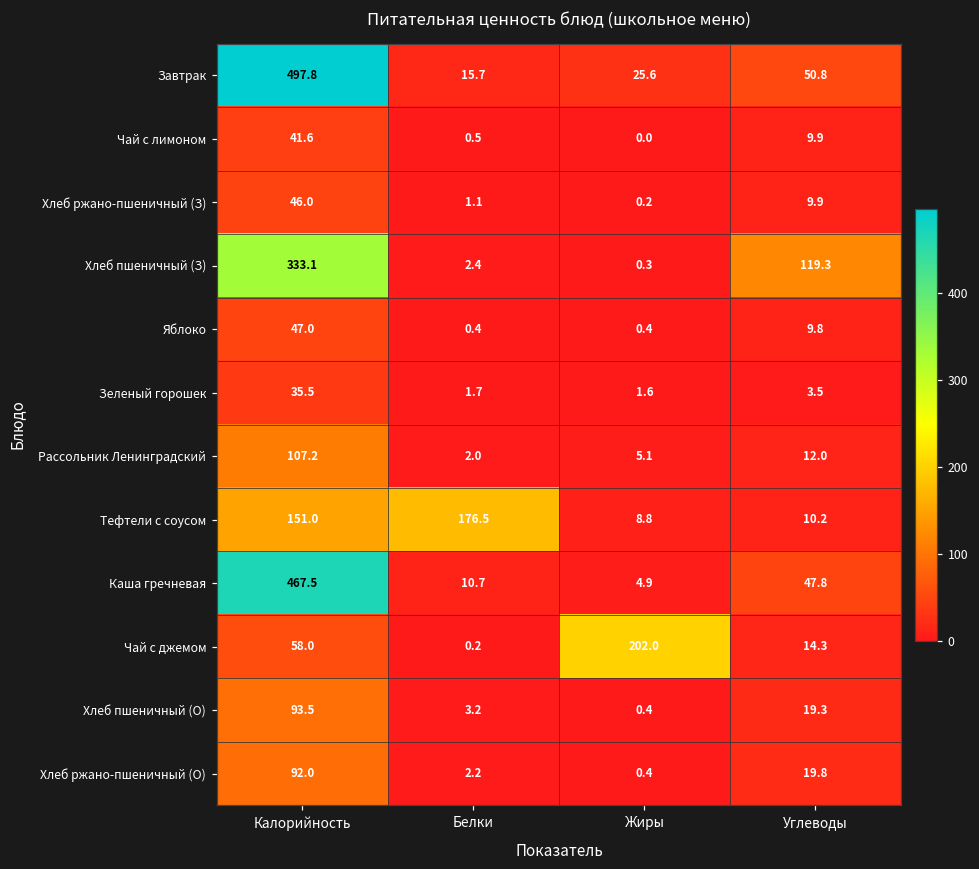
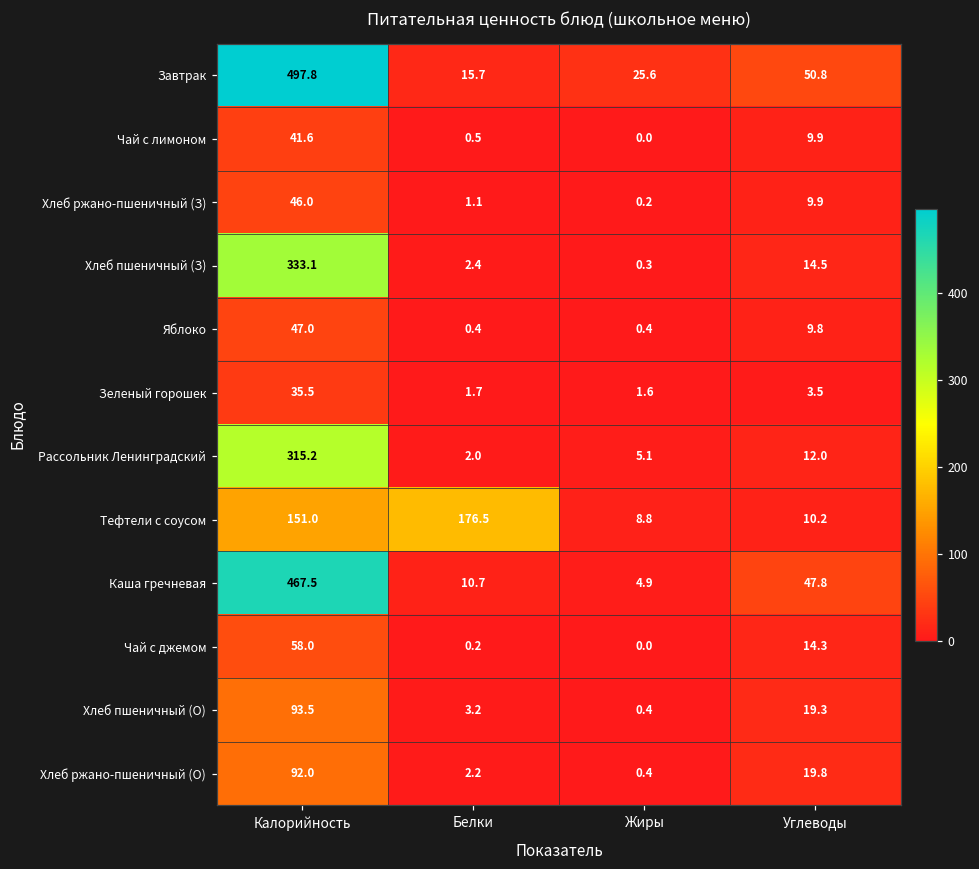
  {
    "Завтрак": {
      "Калорийность": 497.8,
      "Белки": 15.7,
      "Жиры": 25.6,
      "Углеводы": 50.8
    },
    "Чай с лимоном": {
      "Калорийность": 41.6,
      "Белки": 0.5,
      "Жиры": 0.0,
      "Углеводы": 9.9
    },
    "Хлеб ржано-пшеничный (З)": {
      "Калорийность": 46.0,
      "Белки": 1.1,
      "Жиры": 0.2,
      "Углеводы": 9.9
    },
    "Хлеб пшеничный (З)": {
      "Калорийность": 333.1,
      "Белки": 2.4,
      "Жиры": 0.3,
-     "Углеводы": 119.3
+     "Углеводы": 14.5
    },
    "Яблоко": {
      "Калорийность": 47.0,
      "Белки": 0.4,
      "Жиры": 0.4,
      "Углеводы": 9.8
    },
    "Зеленый горошек": {
      "Калорийность": 35.5,
      "Белки": 1.7,
      "Жиры": 1.6,
      "Углеводы": 3.5
    },
    "Рассольник Ленинградский": {
-     "Калорийность": 107.2,
+     "Калорийность": 315.2,
      "Белки": 2.0,
      "Жиры": 5.1,
      "Углеводы": 12.0
    },
    "Тефтели с соусом": {
      "Калорийность": 151.0,
      "Белки": 176.5,
      "Жиры": 8.8,
      "Углеводы": 10.2
    },
    "Каша гречневая": {
      "Калорийность": 467.5,
      "Белки": 10.7,
      "Жиры": 4.9,
      "Углеводы": 47.8
    },
    "Чай с джемом": {
      "Калорийность": 58.0,
      "Белки": 0.2,
-     "Жиры": 202.0,
+     "Жиры": 0.0,
      "Углеводы": 14.3
    },
    "Хлеб пшеничный (О)": {
      "Калорийность": 93.5,
      "Белки": 3.2,
      "Жиры": 0.4,
      "Углеводы": 19.3
    },
    "Хлеб ржано-пшеничный (О)": {
      "Калорийность": 92.0,
      "Белки": 2.2,
      "Жиры": 0.4,
      "Углеводы": 19.8
    }
  }
